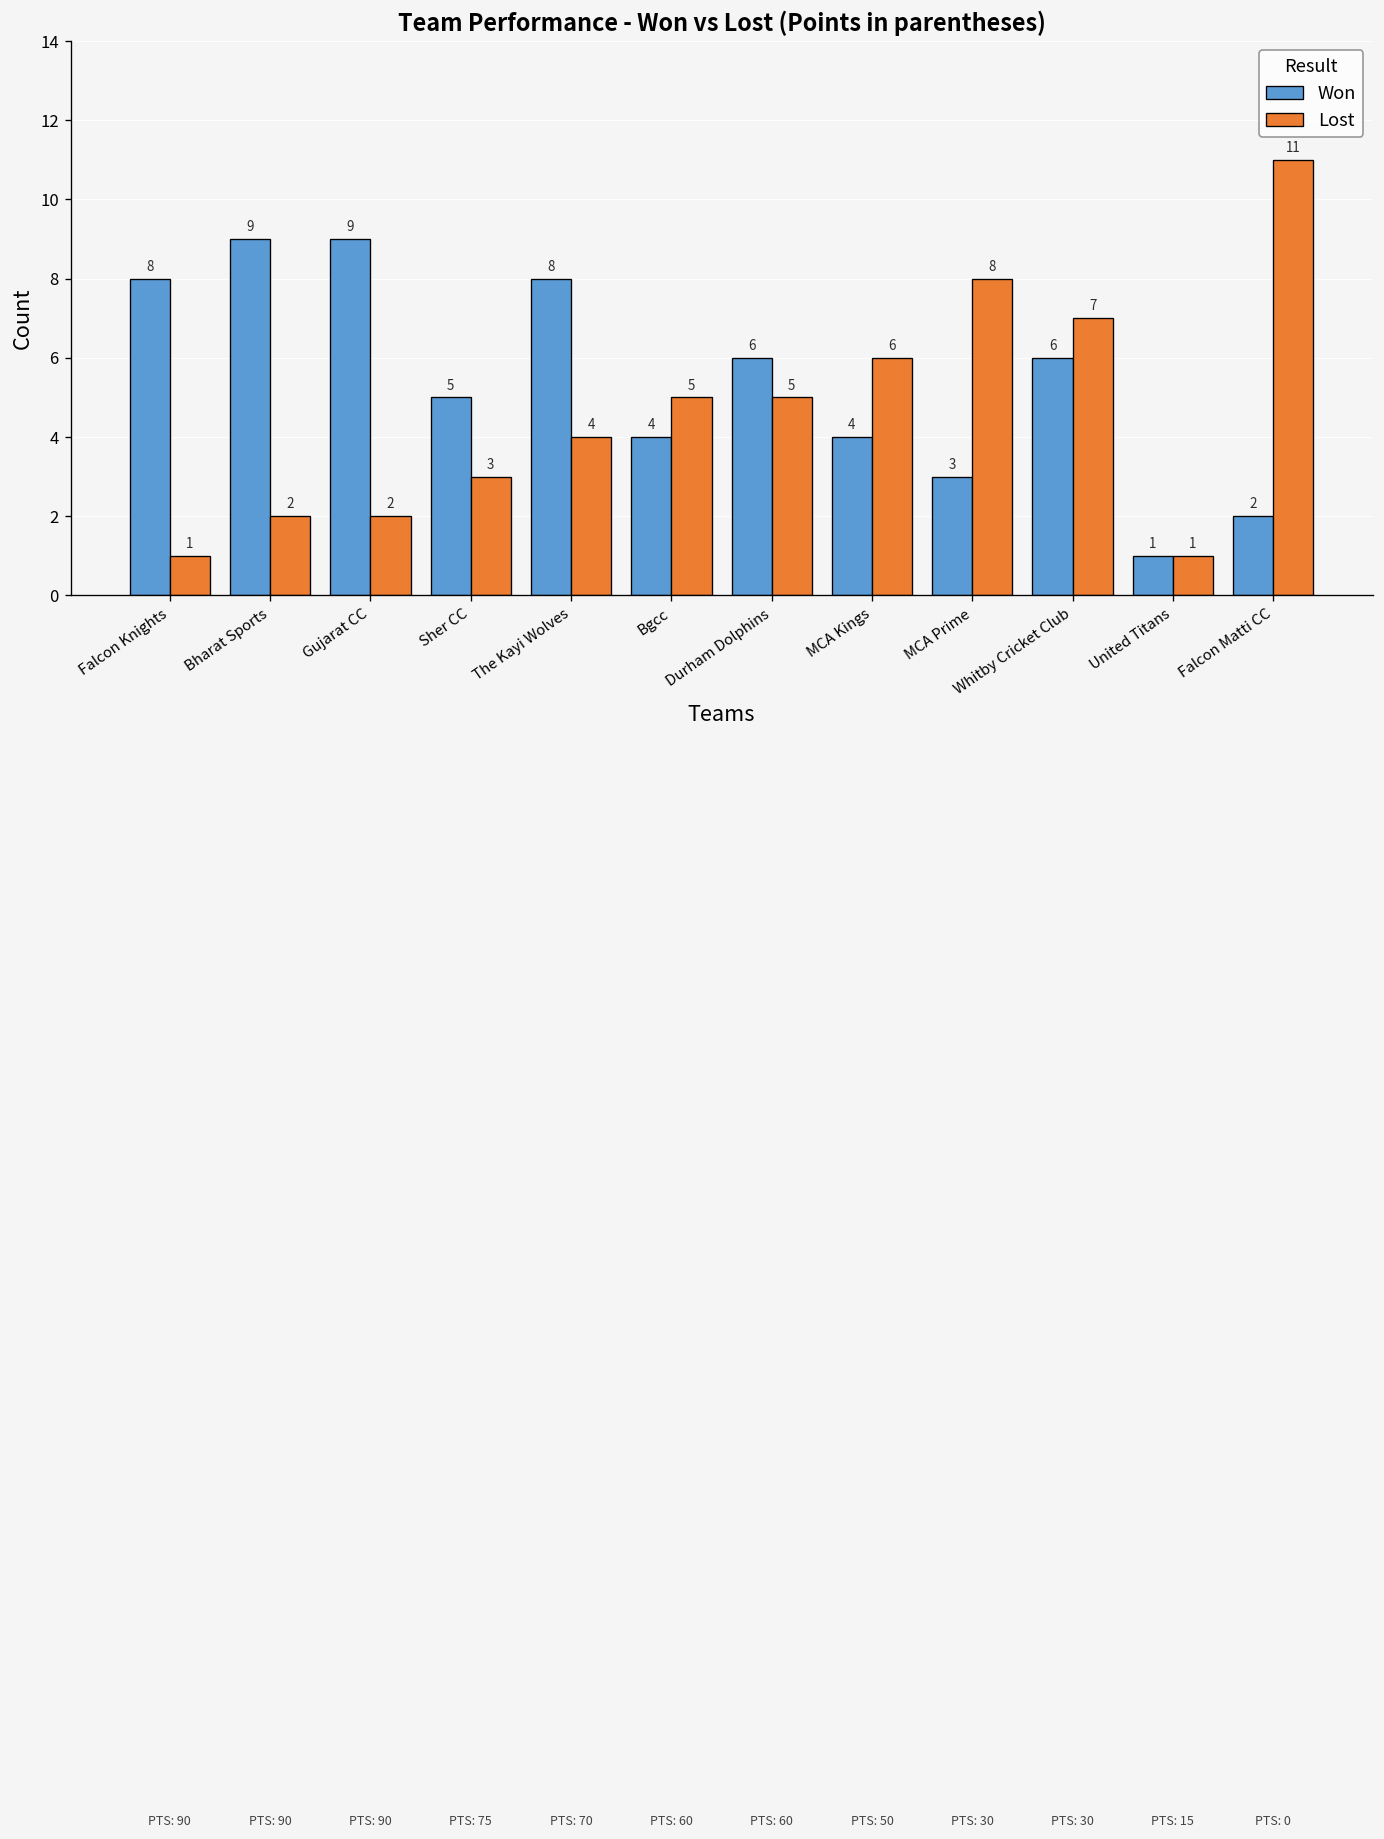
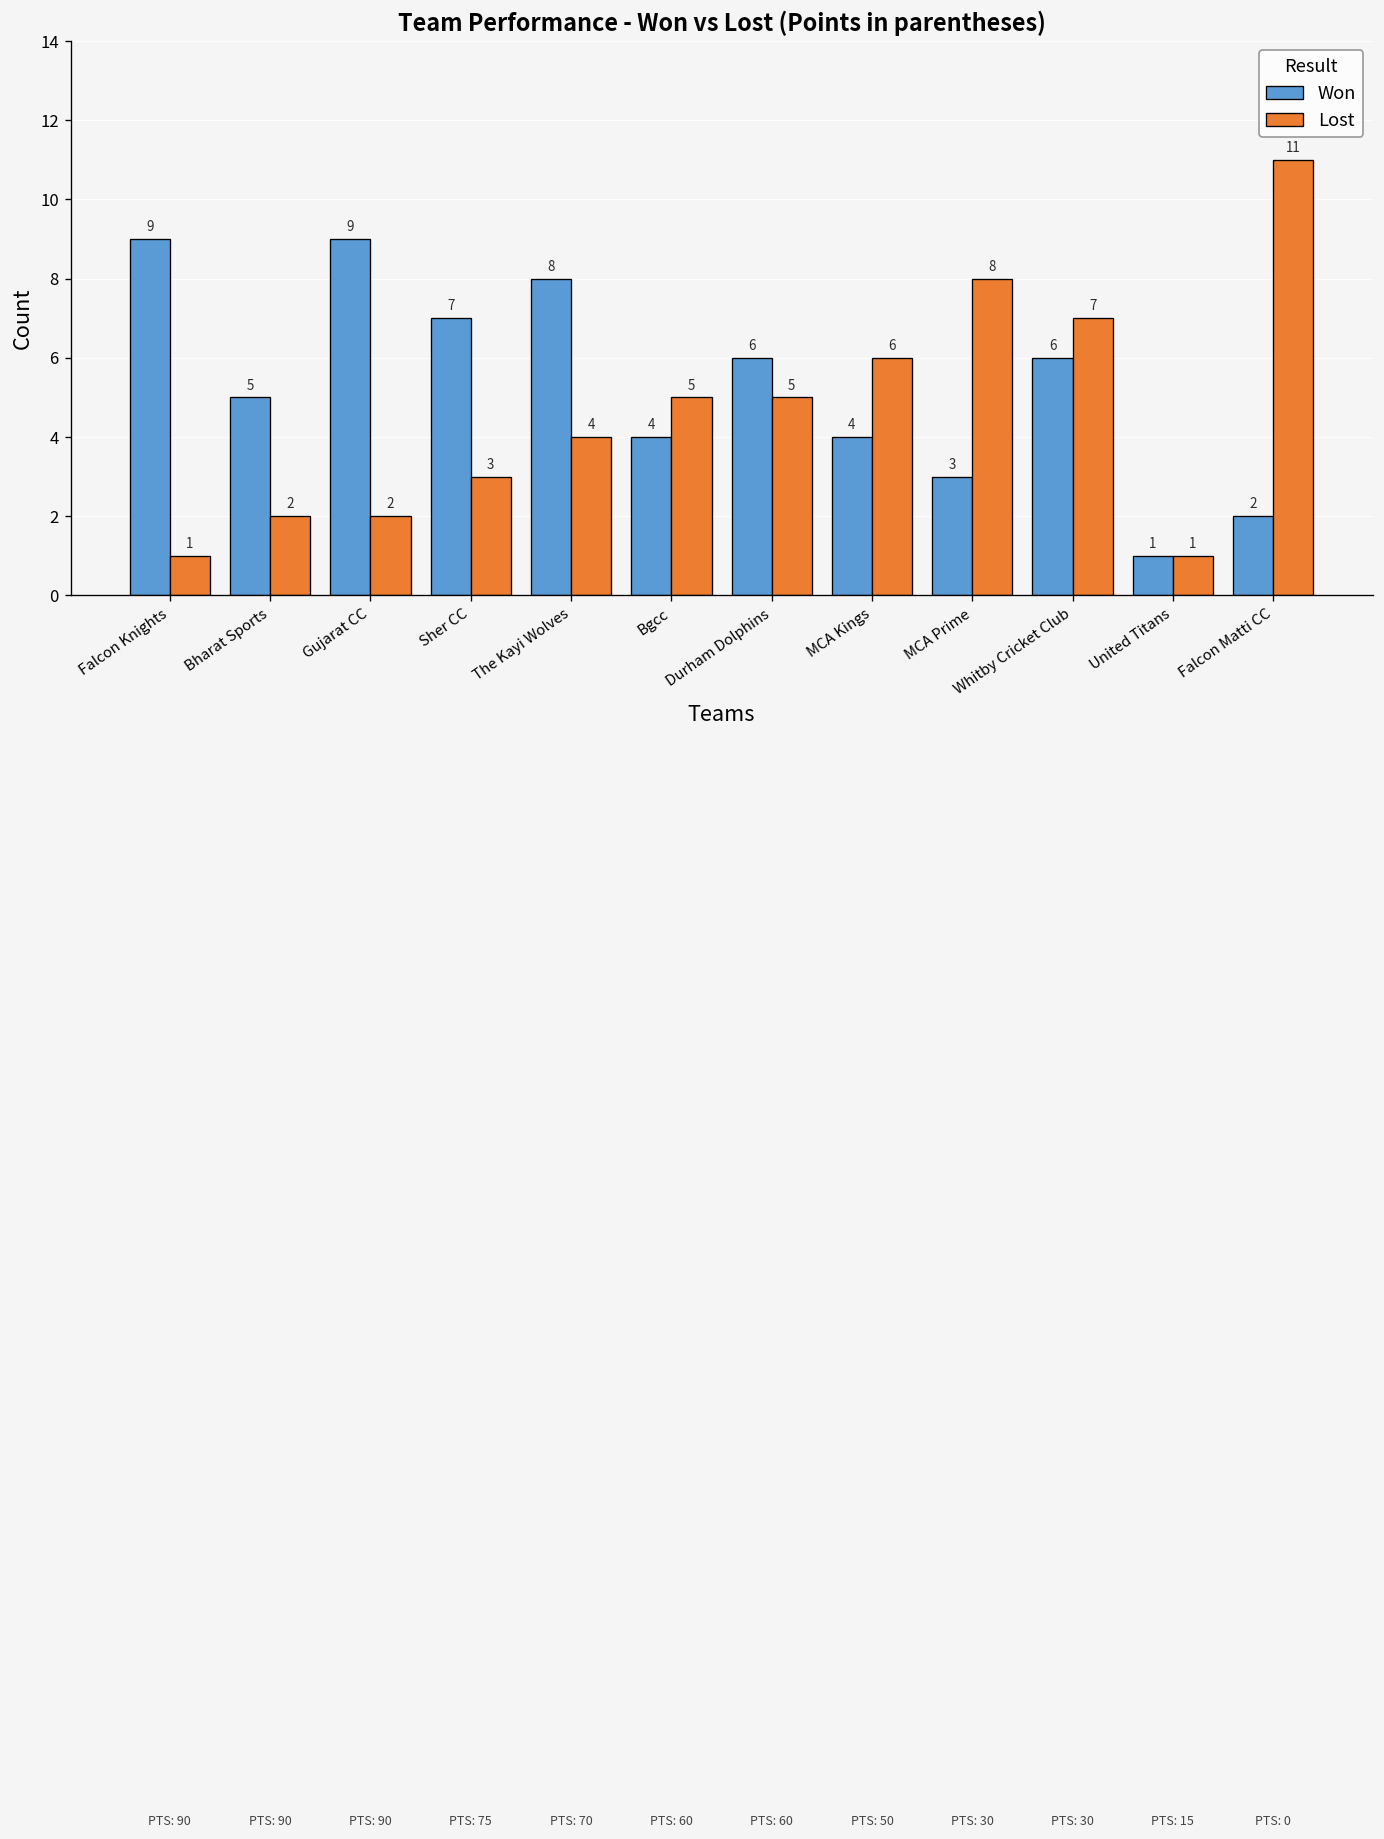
  {
    "Won": {
-     "Falcon Knights": 8,
-     "Bharat Sports": 9,
+     "Falcon Knights": 9,
+     "Bharat Sports": 5,
      "Gujarat CC": 9,
-     "Sher CC": 5,
+     "Sher CC": 7,
      "The Kayi Wolves": 8,
      "Bgcc": 4,
      "Durham Dolphins": 6,
      "MCA Kings": 4,
      "MCA Prime": 3,
      "Whitby Cricket Club": 6,
      "United Titans": 1,
      "Falcon Matti CC": 2
    },
    "Lost": {
      "Falcon Knights": 1,
      "Bharat Sports": 2,
      "Gujarat CC": 2,
      "Sher CC": 3,
      "The Kayi Wolves": 4,
      "Bgcc": 5,
      "Durham Dolphins": 5,
      "MCA Kings": 6,
      "MCA Prime": 8,
      "Whitby Cricket Club": 7,
      "United Titans": 1
    }
  }
